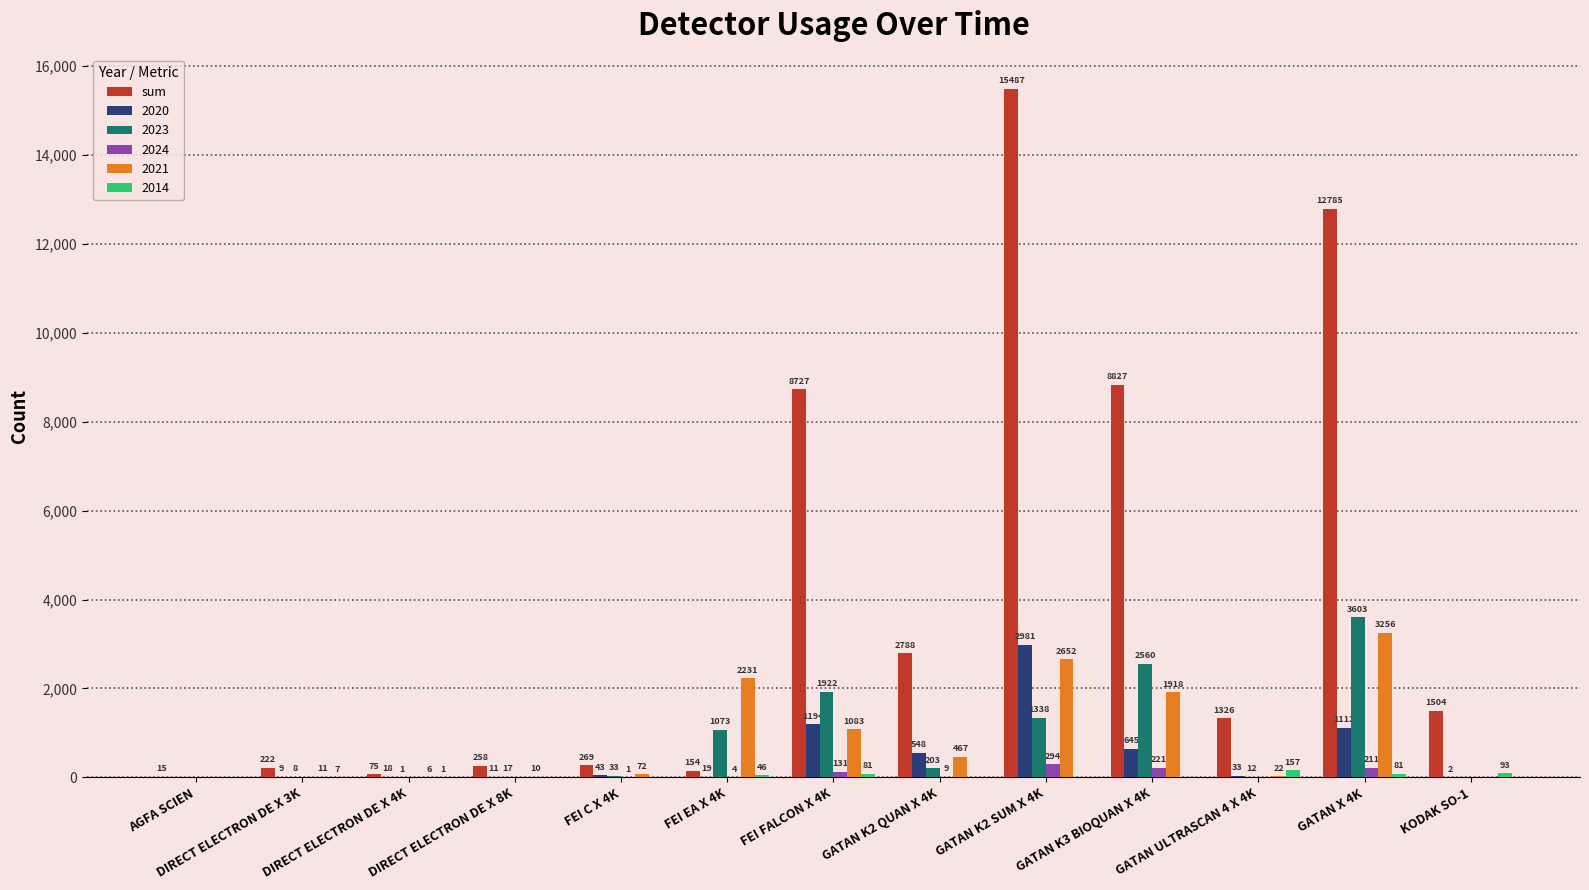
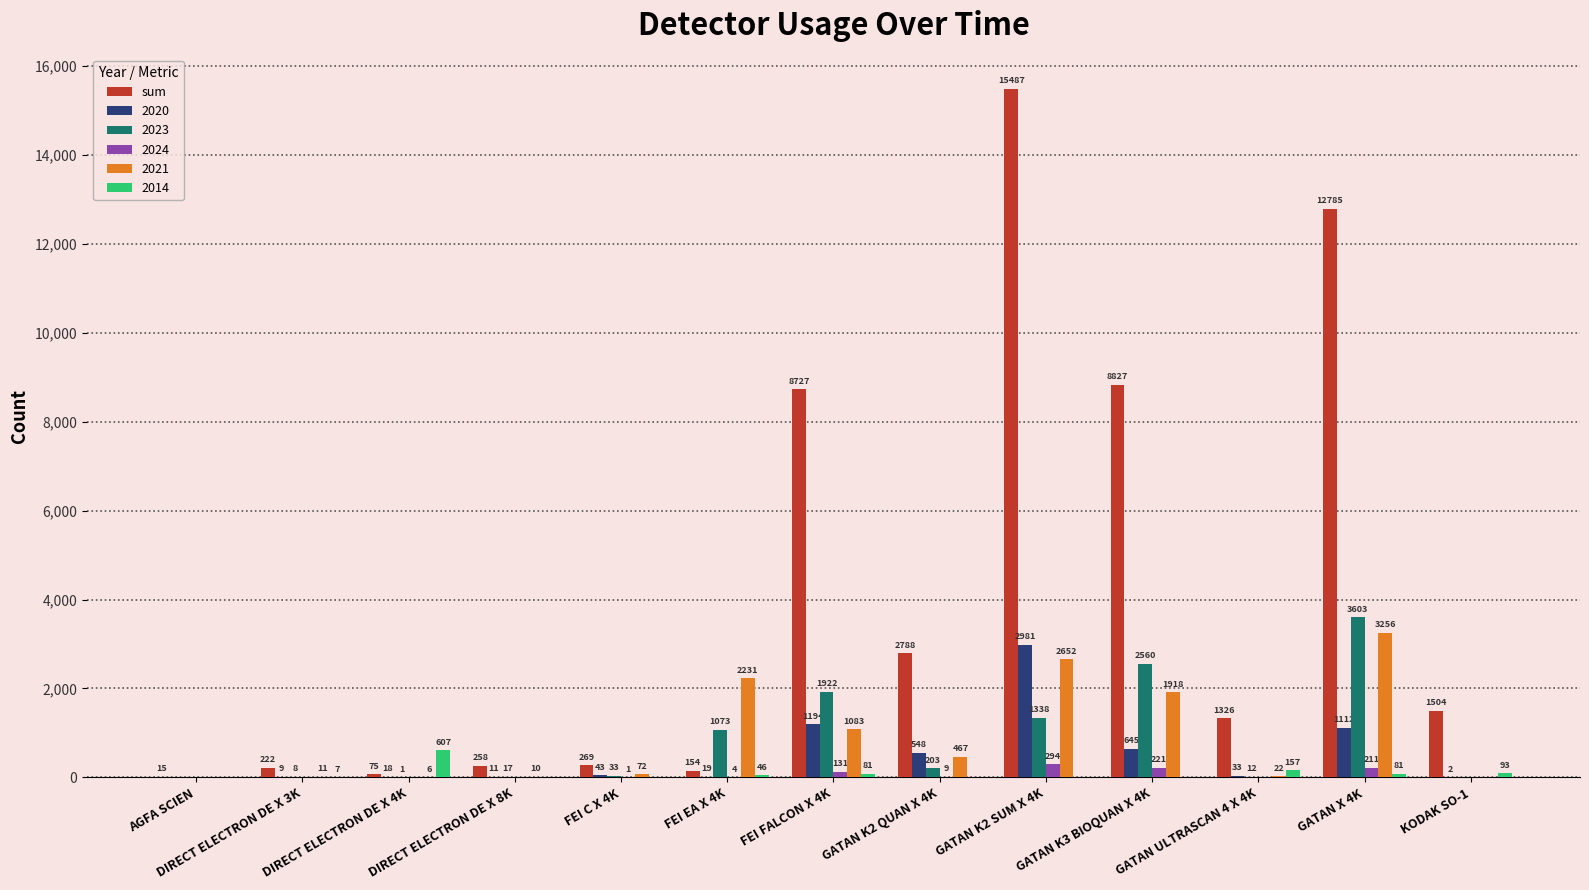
  {
    "sum": {
      "AGFA SCIEN": 15,
      "DIRECT ELECTRON DE X 3K": 222,
      "DIRECT ELECTRON DE X 4K": 75,
      "DIRECT ELECTRON DE X 8K": 258,
      "FEI C X 4K": 269,
      "FEI EA X 4K": 154,
      "FEI FALCON X 4K": 8727,
      "GATAN K2 QUAN X 4K": 2788,
      "GATAN K2 SUM X 4K": 15487,
      "GATAN K3 BIOQUAN X 4K": 8827,
      "GATAN ULTRASCAN 4 X 4K": 1326,
      "GATAN X 4K": 12785,
      "KODAK SO-1": 1504
    },
    "2020": {
      "DIRECT ELECTRON DE X 3K": 9,
      "DIRECT ELECTRON DE X 4K": 18,
      "DIRECT ELECTRON DE X 8K": 11,
      "FEI C X 4K": 43,
      "FEI EA X 4K": 19,
      "FEI FALCON X 4K": 1194,
      "GATAN K2 QUAN X 4K": 548,
      "GATAN K2 SUM X 4K": 2981,
      "GATAN K3 BIOQUAN X 4K": 645,
      "GATAN ULTRASCAN 4 X 4K": 33,
      "GATAN X 4K": 1112,
      "KODAK SO-1": 2
    },
    "2023": {
      "DIRECT ELECTRON DE X 3K": 8,
      "DIRECT ELECTRON DE X 4K": 1,
      "DIRECT ELECTRON DE X 8K": 17,
      "FEI C X 4K": 33,
      "FEI EA X 4K": 1073,
      "FEI FALCON X 4K": 1922,
      "GATAN K2 QUAN X 4K": 203,
      "GATAN K2 SUM X 4K": 1338,
      "GATAN K3 BIOQUAN X 4K": 2560,
      "GATAN ULTRASCAN 4 X 4K": 12,
      "GATAN X 4K": 3603
    },
    "2024": {
      "FEI C X 4K": 1,
      "FEI EA X 4K": 4,
      "FEI FALCON X 4K": 131,
      "GATAN K2 QUAN X 4K": 9,
      "GATAN K2 SUM X 4K": 294,
      "GATAN K3 BIOQUAN X 4K": 221,
      "GATAN X 4K": 211
    },
    "2021": {
      "DIRECT ELECTRON DE X 3K": 11,
      "DIRECT ELECTRON DE X 4K": 6,
      "DIRECT ELECTRON DE X 8K": 10,
      "FEI C X 4K": 72,
      "FEI EA X 4K": 2231,
      "FEI FALCON X 4K": 1083,
      "GATAN K2 QUAN X 4K": 467,
      "GATAN K2 SUM X 4K": 2652,
      "GATAN K3 BIOQUAN X 4K": 1918,
      "GATAN ULTRASCAN 4 X 4K": 22,
      "GATAN X 4K": 3256
    },
    "2014": {
      "DIRECT ELECTRON DE X 3K": 7,
-     "DIRECT ELECTRON DE X 4K": 1,
+     "DIRECT ELECTRON DE X 4K": 607,
      "FEI EA X 4K": 46,
      "FEI FALCON X 4K": 81,
      "GATAN ULTRASCAN 4 X 4K": 157,
      "GATAN X 4K": 81,
      "KODAK SO-1": 93
    }
  }
